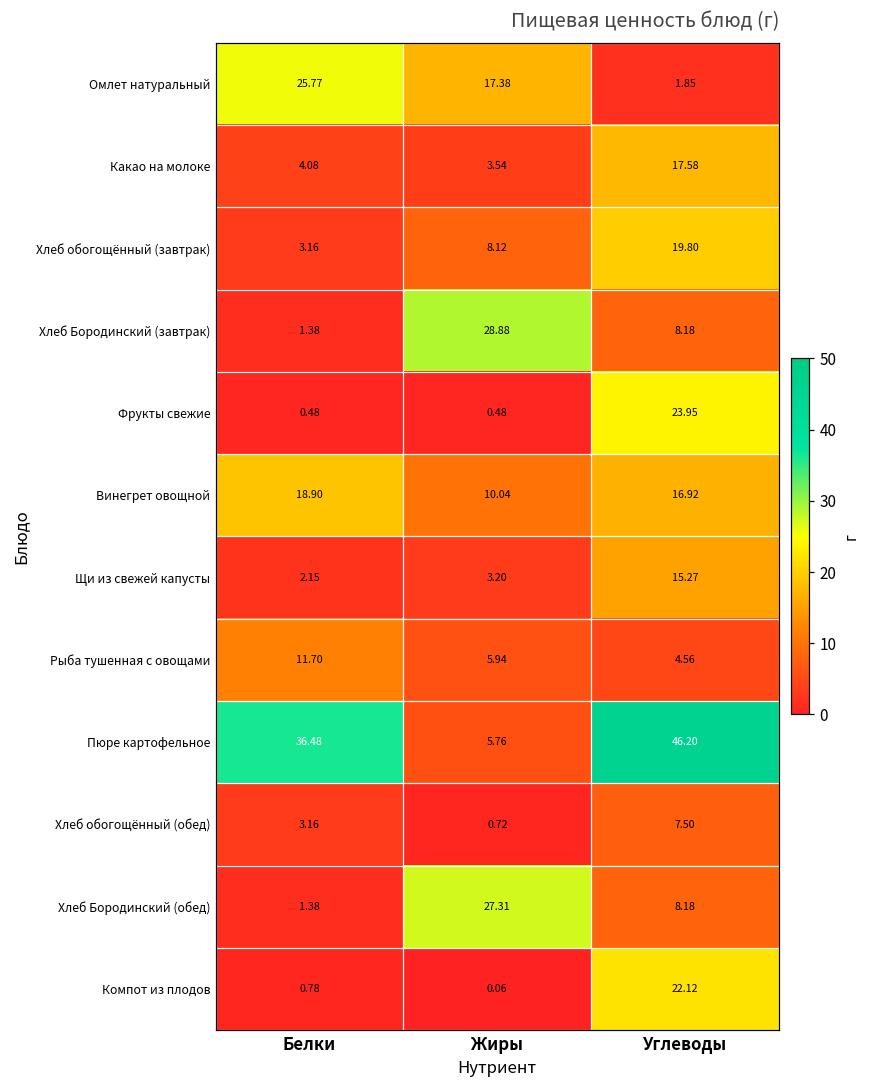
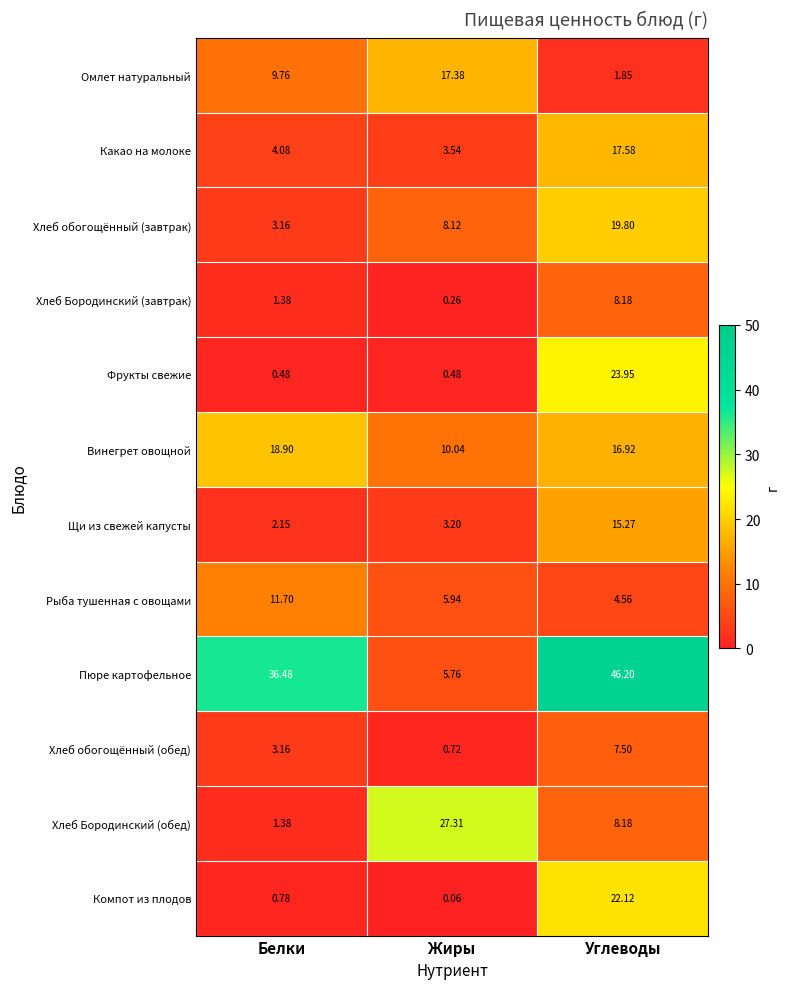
  {
    "Омлет натуральный": {
-     "Белки": 25.77,
+     "Белки": 9.76,
      "Жиры": 17.38,
      "Углеводы": 1.85
    },
    "Какао на молоке": {
      "Белки": 4.08,
      "Жиры": 3.54,
      "Углеводы": 17.58
    },
    "Хлеб обогощённый (завтрак)": {
      "Белки": 3.16,
      "Жиры": 8.12,
      "Углеводы": 19.80
    },
    "Хлеб Бородинский (завтрак)": {
      "Белки": 1.38,
-     "Жиры": 28.88,
+     "Жиры": 0.26,
      "Углеводы": 8.18
    },
    "Фрукты свежие": {
      "Белки": 0.48,
      "Жиры": 0.48,
      "Углеводы": 23.95
    },
    "Винегрет овощной": {
      "Белки": 18.90,
      "Жиры": 10.04,
      "Углеводы": 16.92
    },
    "Щи из свежей капусты": {
      "Белки": 2.15,
      "Жиры": 3.20,
      "Углеводы": 15.27
    },
    "Рыба тушенная с овощами": {
      "Белки": 11.70,
      "Жиры": 5.94,
      "Углеводы": 4.56
    },
    "Пюре картофельное": {
      "Белки": 36.48,
      "Жиры": 5.76,
      "Углеводы": 46.20
    },
    "Хлеб обогощённый (обед)": {
      "Белки": 3.16,
      "Жиры": 0.72,
      "Углеводы": 7.50
    },
    "Хлеб Бородинский (обед)": {
      "Белки": 1.38,
      "Жиры": 27.31,
      "Углеводы": 8.18
    },
    "Компот из плодов": {
      "Белки": 0.78,
      "Жиры": 0.06,
      "Углеводы": 22.12
    }
  }
